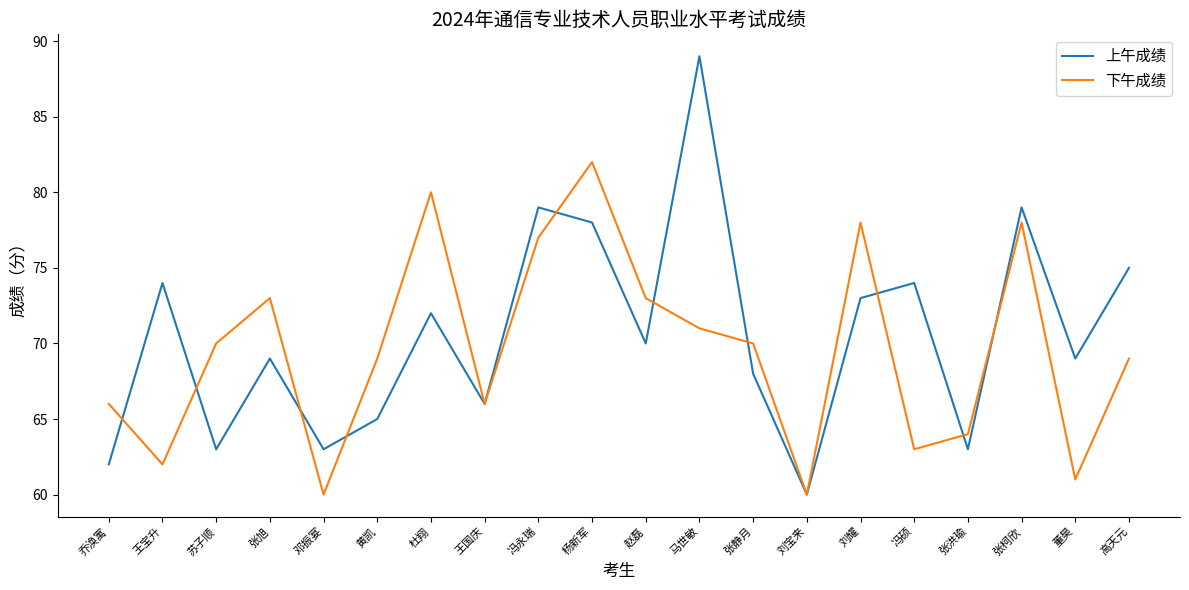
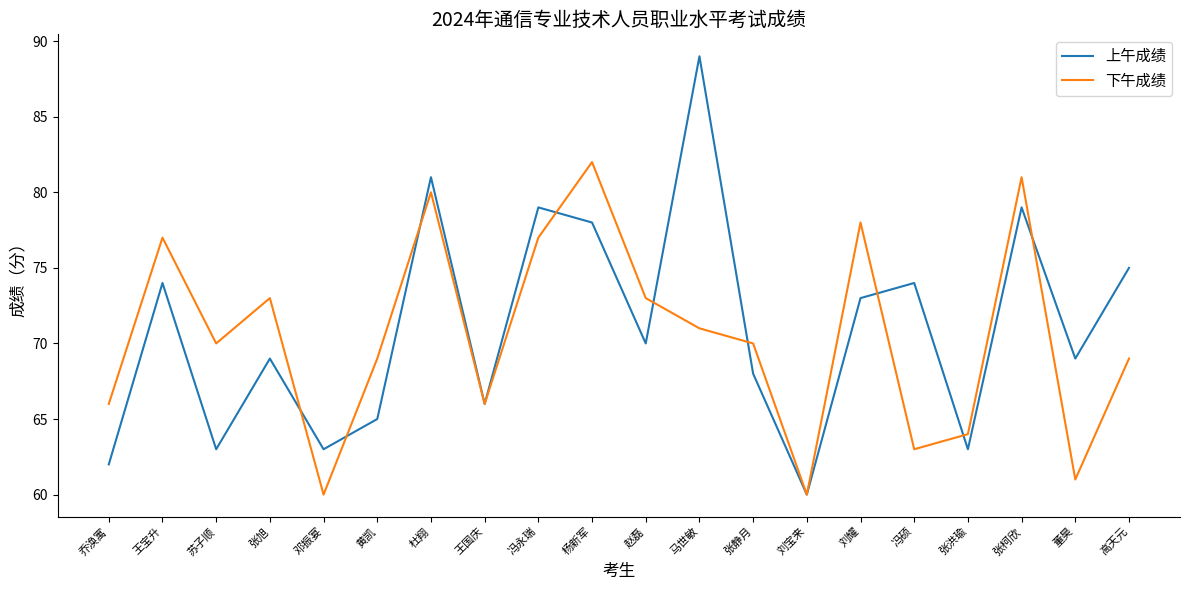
  {
    "上午成绩": {
      "乔涣寓": 62,
      "王宝升": 74,
      "苏子顺": 63,
      "张旭": 69,
      "邓振宴": 63,
      "黄凯": 65,
-     "杜翔": 72,
+     "杜翔": 81,
      "冯永瑞": 79,
      "杨新军": 78,
      "赵磊": 70,
      "马世敏": 89,
      "张静月": 68,
      "刘耀": 73,
      "冯硕": 74,
      "张洪瑜": 63,
      "张柯欣": 79,
      "董昊": 69,
      "高天元": 75
    },
    "下午成绩": {
      "乔涣寓": 66,
-     "王宝升": 62,
+     "王宝升": 77,
      "苏子顺": 70,
      "张旭": 73,
      "邓振宴": 60,
      "黄凯": 69,
      "杜翔": 80,
      "冯永瑞": 77,
      "杨新军": 82,
      "赵磊": 73,
      "马世敏": 71,
      "张静月": 70,
      "刘耀": 78,
      "冯硕": 63,
      "张洪瑜": 64,
-     "张柯欣": 78,
+     "张柯欣": 81,
      "董昊": 61,
      "高天元": 69
    }
  }
